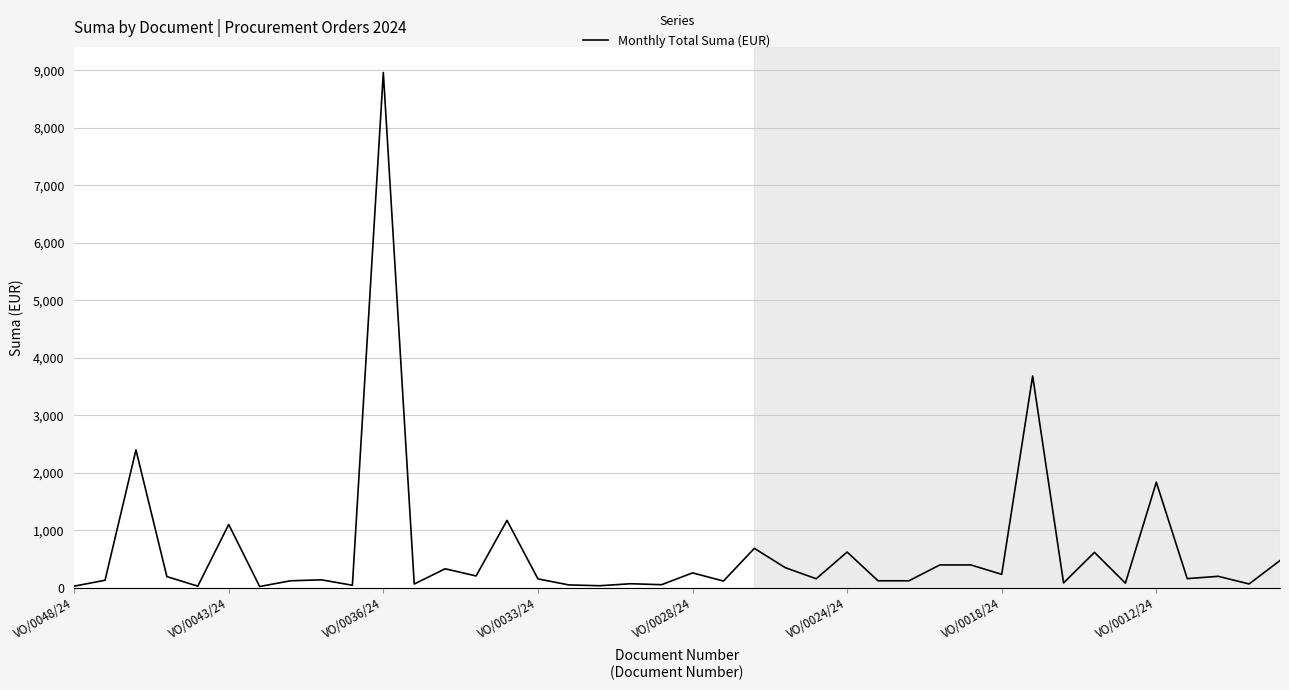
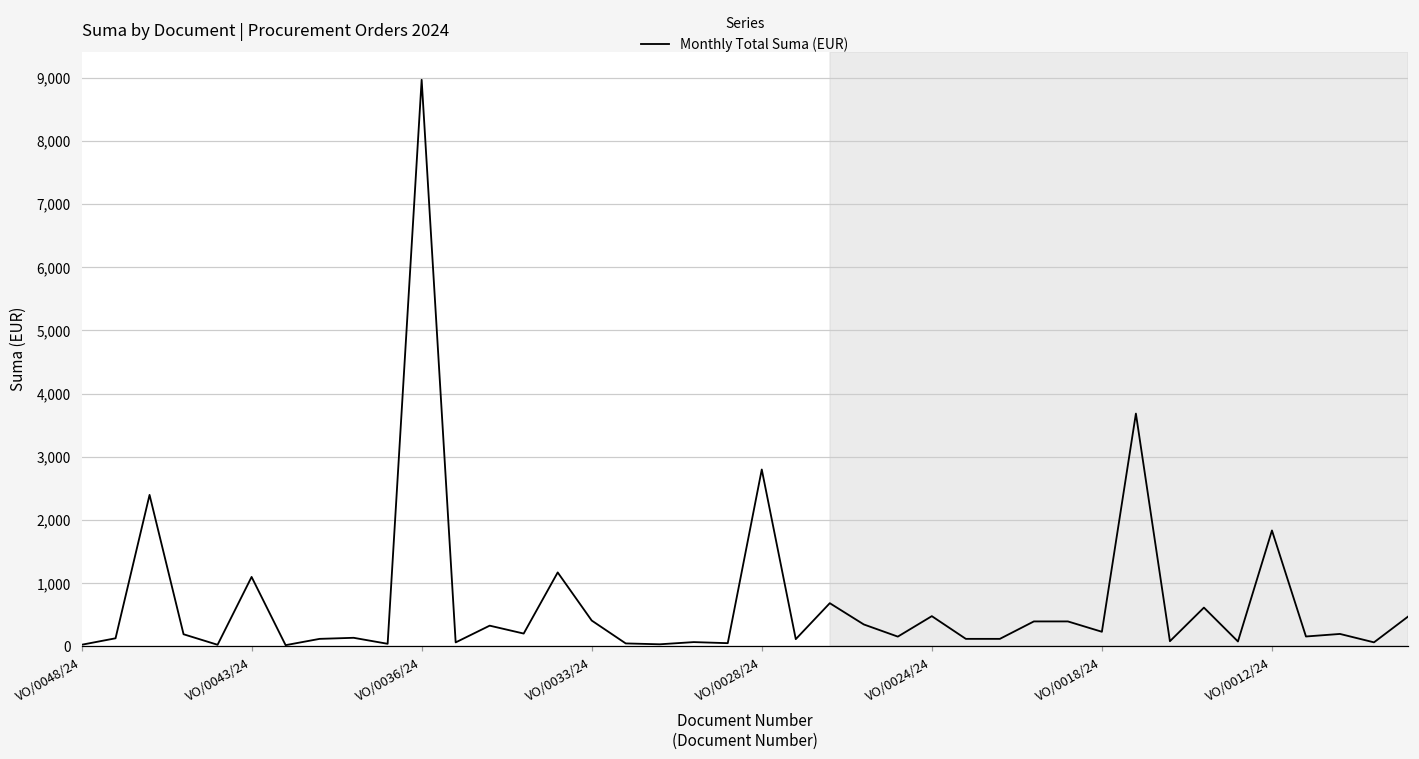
  {
    "VO/0048/24": "0",
    "VO/0043/24": "1,100",
    "VO/0036/24": "9,000",
-   "VO/0033/24": "200",
-   "VO/0028/24": "300",
-   "VO/0024/24": "600",
+   "VO/0033/24": "400",
+   "VO/0028/24": "2,800",
+   "VO/0024/24": "500",
    "VO/0018/24": "200",
    "VO/0012/24": "1,800"
  }
